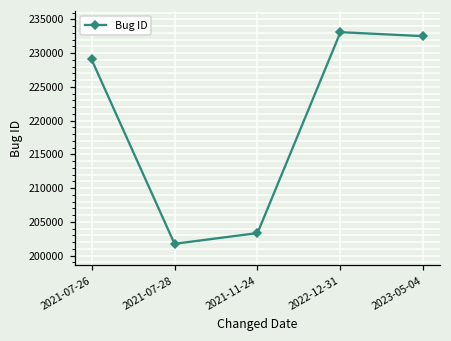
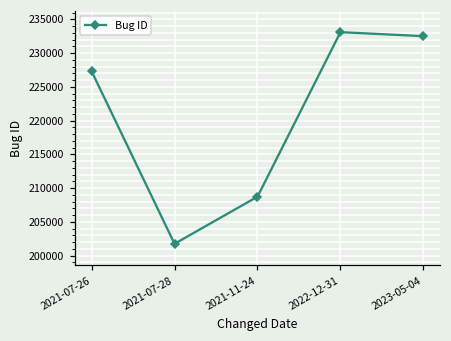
  {
-   "2021-07-26": 229000,
+   "2021-07-26": 227000,
    "2021-07-28": 202000,
-   "2021-11-24": 203000,
+   "2021-11-24": 209000,
    "2022-12-31": 233000,
    "2023-05-04": 233000
  }
